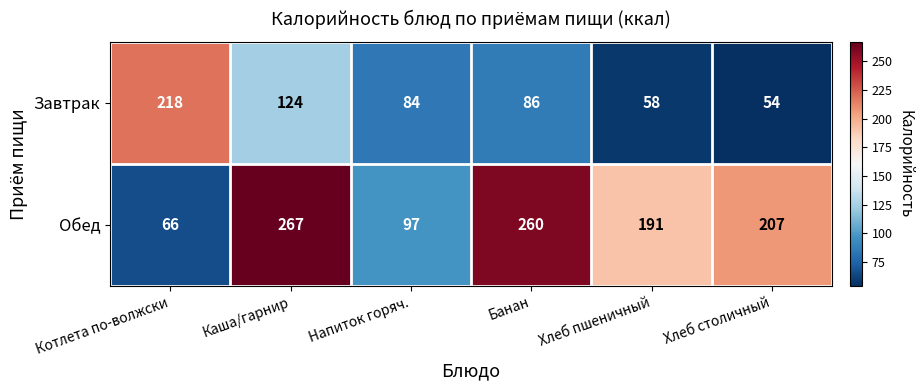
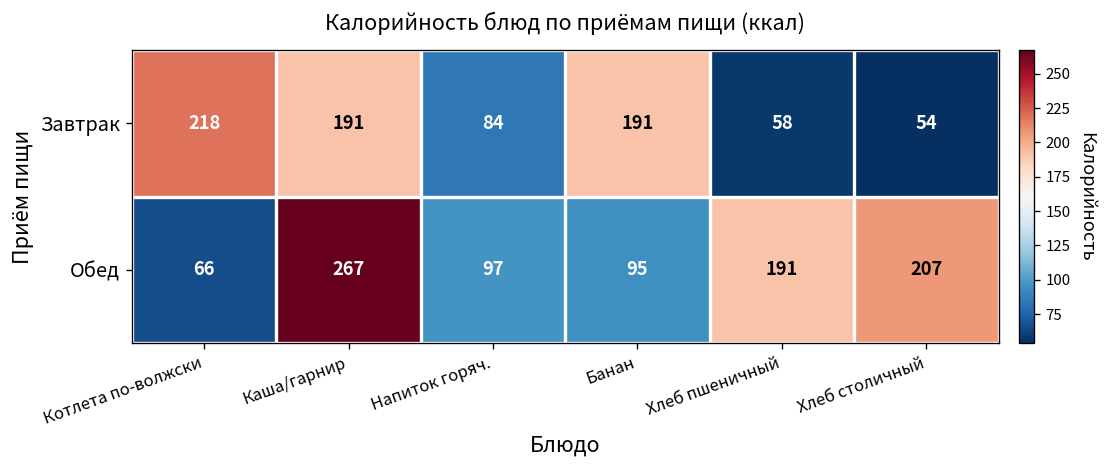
  {
    "Завтрак": {
      "Котлета по-волжски": 218,
-     "Каша/гарнир": 124,
+     "Каша/гарнир": 191,
      "Напиток горяч.": 84,
-     "Банан": 86,
+     "Банан": 191,
      "Хлеб пшеничный": 58,
      "Хлеб столичный": 54
    },
    "Обед": {
      "Котлета по-волжски": 66,
      "Каша/гарнир": 267,
      "Напиток горяч.": 97,
-     "Банан": 260,
+     "Банан": 95,
      "Хлеб пшеничный": 191,
      "Хлеб столичный": 207
    }
  }
